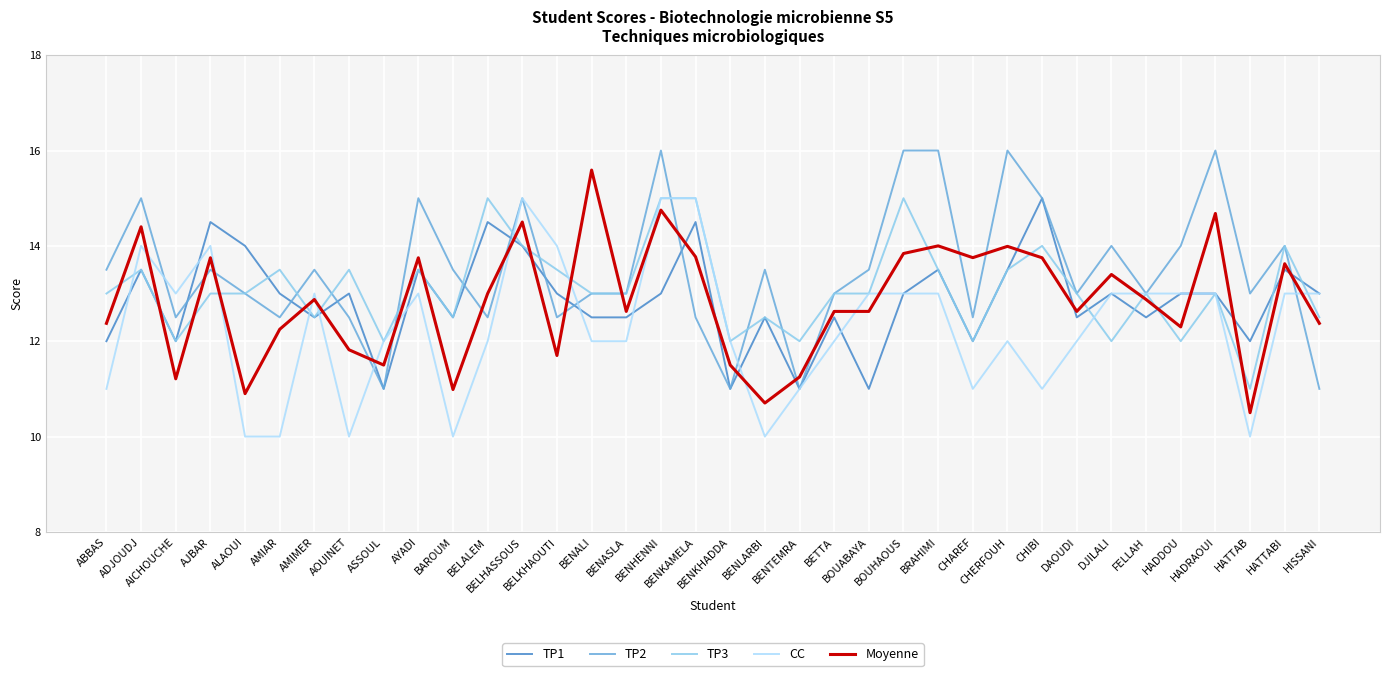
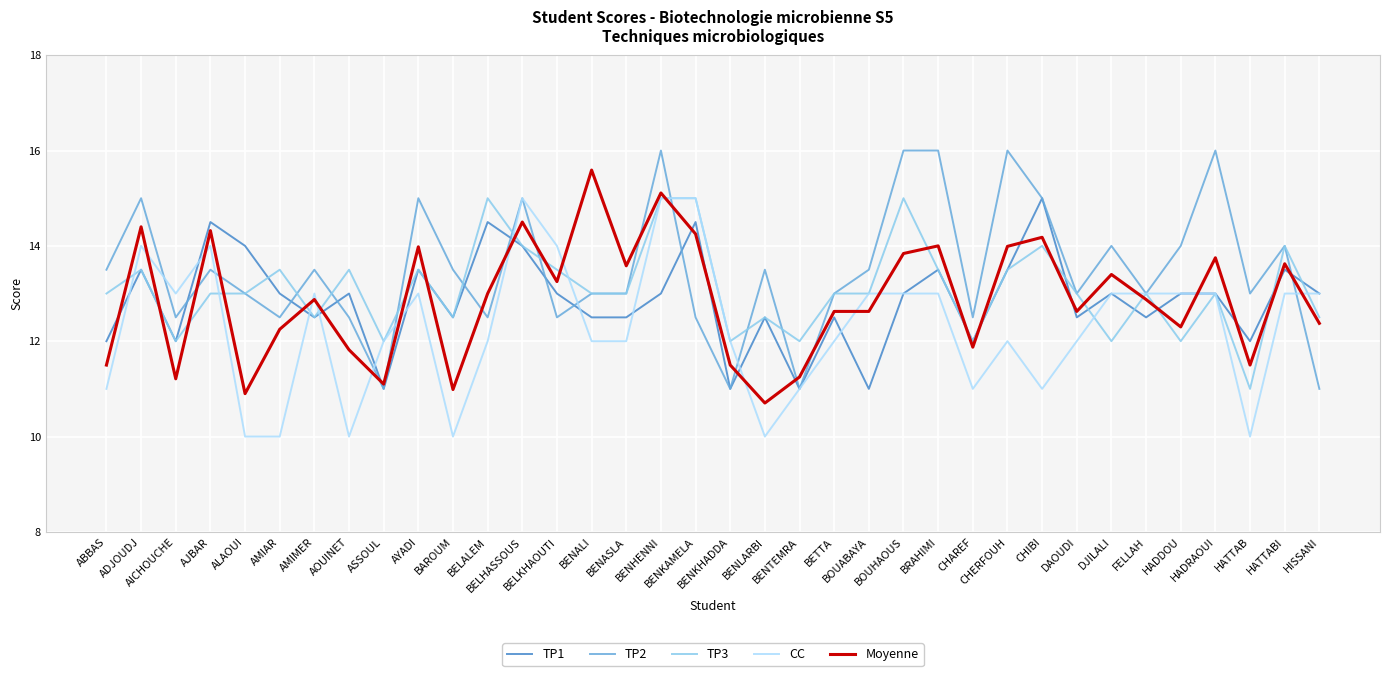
  {
    "Moyenne": {
-     "ABBAS": 12.4,
+     "ABBAS": 11.5,
      "ADJOUDJ": 14.4,
      "AICHOUCHE": 11.2,
-     "AJBAR": 13.8,
+     "AJBAR": 14.3,
      "ALAOUI": 10.9,
      "AMIAR": 12.3,
      "AMIMER": 12.9,
      "AOUINET": 11.8,
-     "ASSOUL": 11.5,
-     "AYADI": 13.8,
+     "ASSOUL": 11.1,
+     "AYADI": 14.0,
      "BAROUM": 11.0,
      "BELALEM": 13.0,
      "BELHASSOUS": 14.5,
-     "BELKHAOUTI": 11.7,
+     "BELKHAOUTI": 13.3,
      "BENALI": 15.6,
-     "BENASLA": 12.6,
-     "BENHENNI": 14.8,
-     "BENKAMELA": 13.8,
+     "BENASLA": 13.6,
+     "BENHENNI": 15.1,
+     "BENKAMELA": 14.3,
      "BENKHADDA": 11.5,
      "BENLARBI": 10.7,
      "BENTEMRA": 11.3,
      "BETTA": 12.6,
      "BOUABAYA": 12.6,
      "BOUHAOUS": 13.8,
      "BRAHIMI": 14.0,
-     "CHAREF": 13.8,
+     "CHAREF": 11.9,
      "CHERFOUH": 14.0,
-     "CHIBI": 13.8,
+     "CHIBI": 14.2,
      "DAOUDI": 12.6,
      "DJILALI": 13.4,
      "FELLAH": 12.9,
      "HADDOU": 12.3,
-     "HADRAOUI": 14.7,
-     "HATTAB": 10.5,
+     "HADRAOUI": 13.8,
+     "HATTAB": 11.5,
      "HATTABI": 13.6,
      "HISSANI": 12.4
    }
  }
